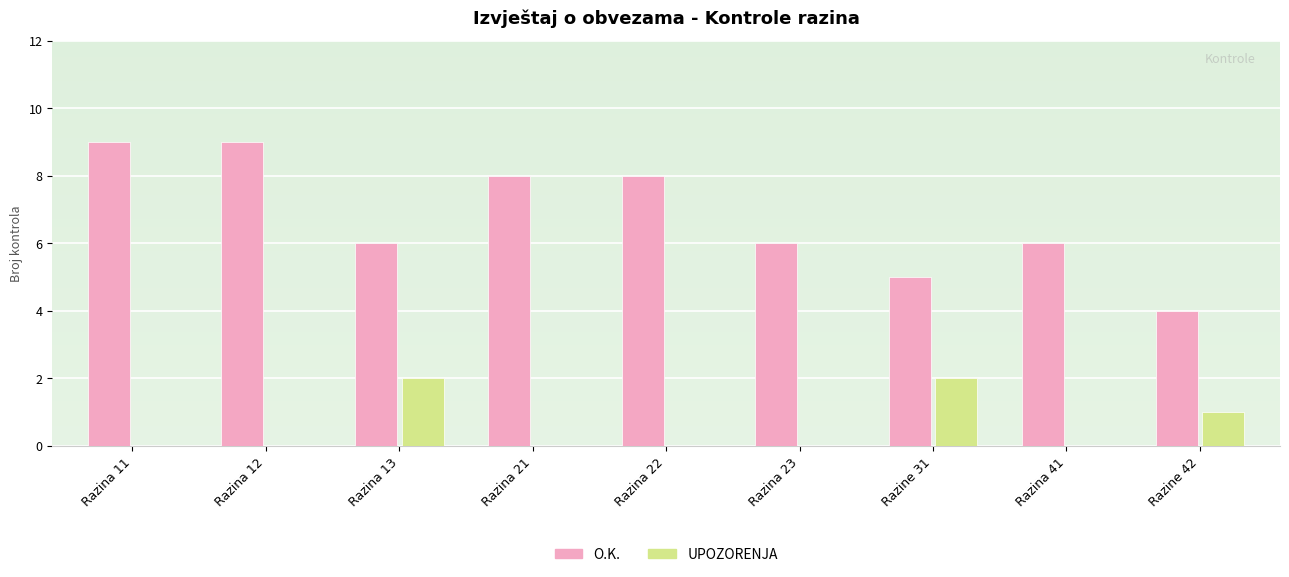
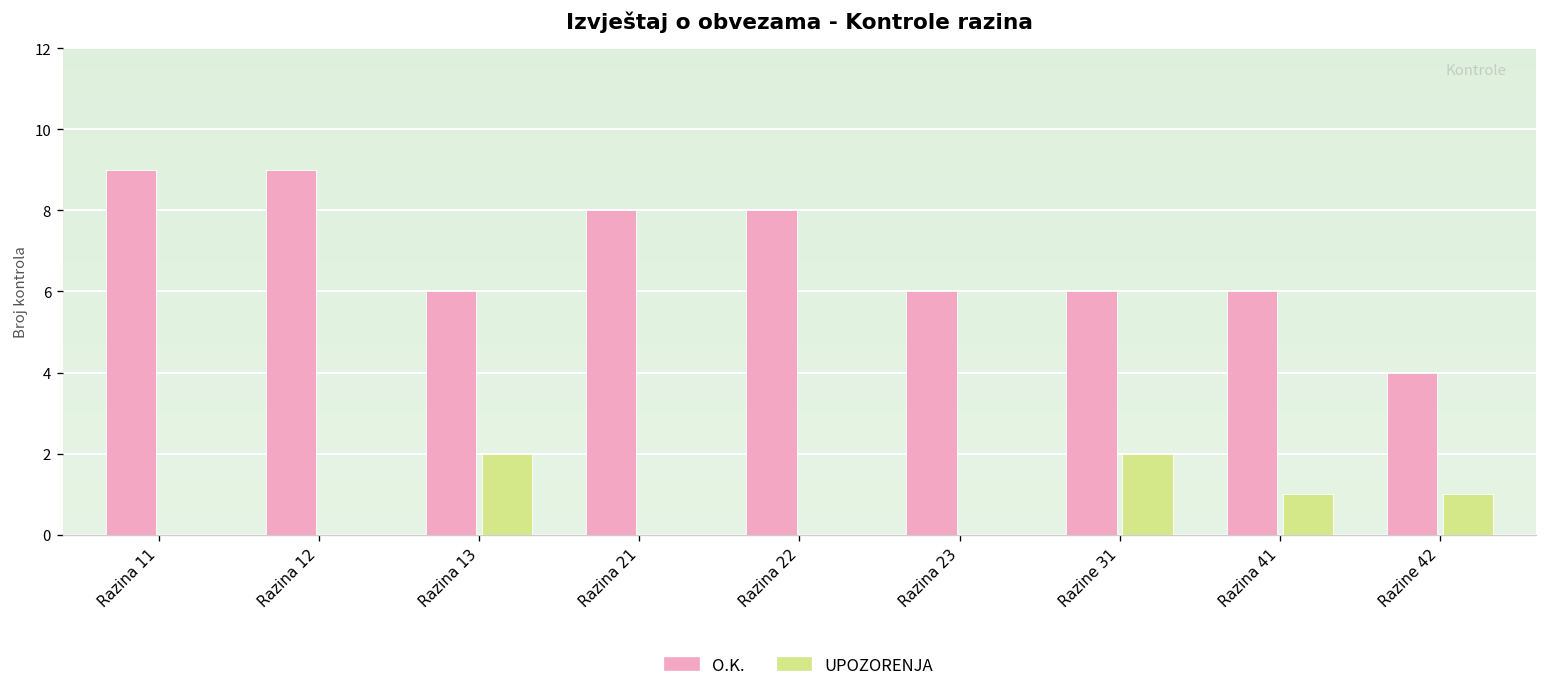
  {
    "O.K.": {
      "Razina 11": 9,
      "Razina 12": 9,
      "Razina 13": 6,
      "Razina 21": 8,
      "Razina 22": 8,
      "Razina 23": 6,
-     "Razine 31": 5,
+     "Razine 31": 6,
      "Razina 41": 6,
      "Razine 42": 4
    },
    "UPOZORENJA": {
      "Razina 11": 0,
      "Razina 12": 0,
      "Razina 13": 2,
      "Razina 21": 0,
      "Razina 22": 0,
      "Razina 23": 0,
      "Razine 31": 2,
-     "Razina 41": 0,
+     "Razina 41": 1,
      "Razine 42": 1
    }
  }
